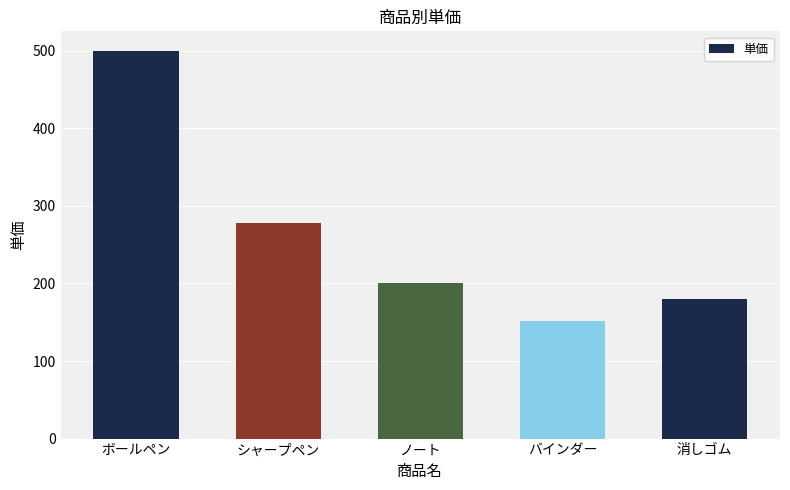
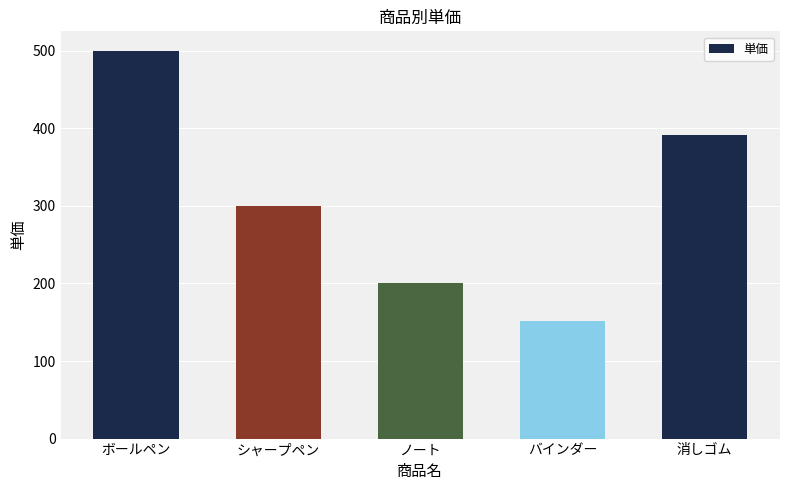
  {
    "ボールペン": 500,
-   "シャープペン": 280,
+   "シャープペン": 300,
    "ノート": 200,
    "バインダー": 150,
-   "消しゴム": 180
+   "消しゴム": 390
  }
